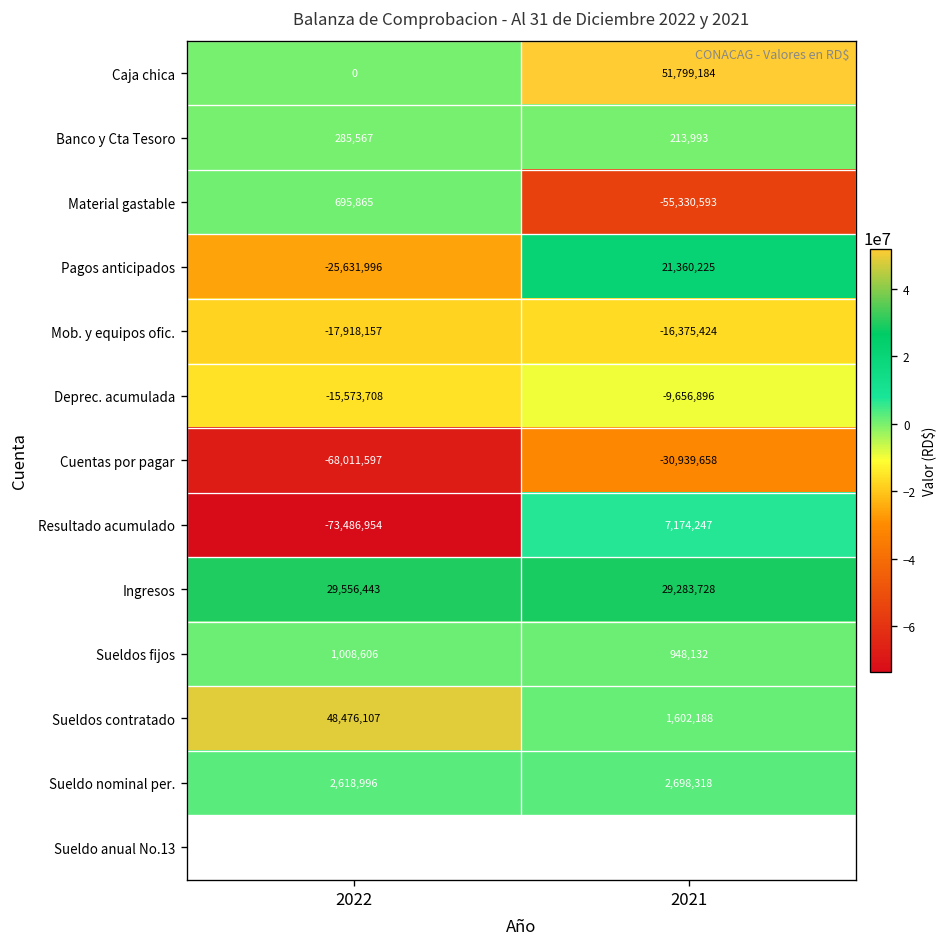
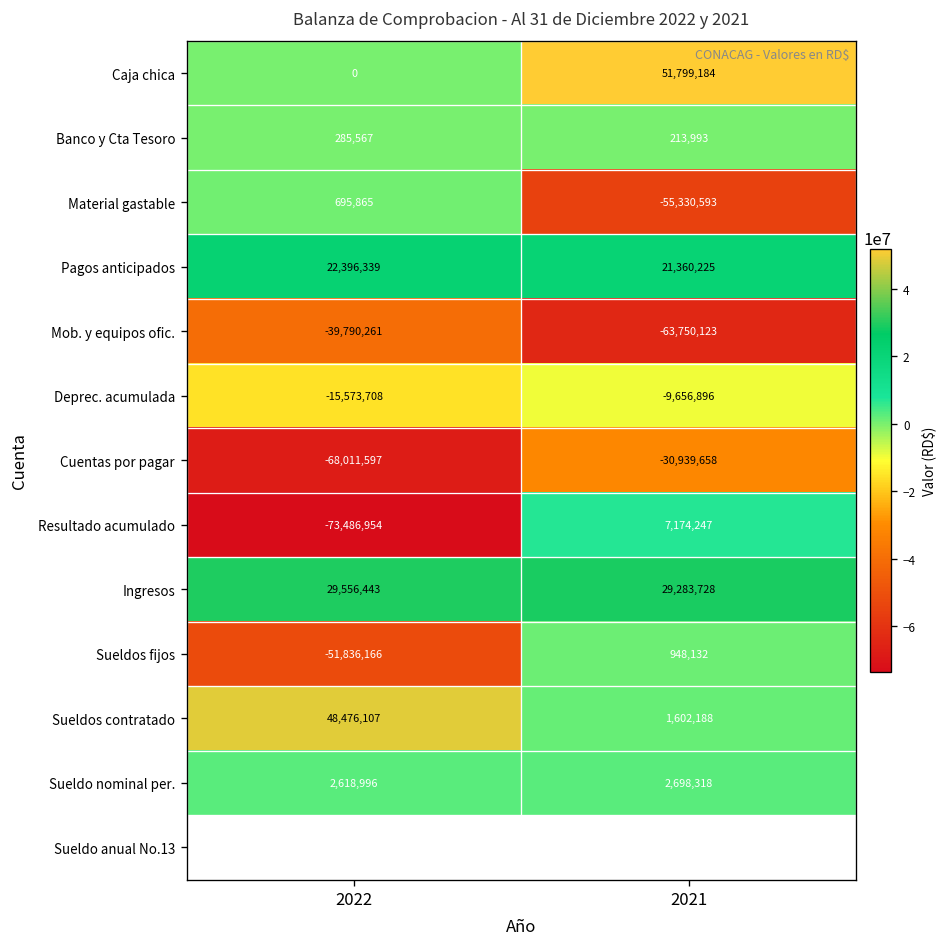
  {
    "Caja chica": {
      "2022": "0"
    },
    "Banco y Cta Tesoro": {
      "2022": "285,567",
      "2021": "213,993"
    },
    "Material gastable": {
      "2022": "695,865",
      "2021": "-55,330,593"
    },
    "Pagos anticipados": {
-     "2022": "-25,631,996",
+     "2022": "22,396,339",
      "2021": "21,360,225"
    },
    "Mob. y equipos ofic.": {
-     "2022": "-17,918,157",
-     "2021": "-16,375,424"
+     "2022": "-39,790,261",
+     "2021": "-63,750,123"
    },
    "Deprec. acumulada": {
      "2022": "-15,573,708",
      "2021": "-9,656,896"
    },
    "Cuentas por pagar": {
      "2022": "-68,011,597",
      "2021": "-30,939,658"
    },
    "Resultado acumulado": {
      "2022": "-73,486,954",
      "2021": "7,174,247"
    },
    "Ingresos": {
      "2022": "29,556,443",
      "2021": "29,283,728"
    },
    "Sueldos fijos": {
-     "2022": "1,008,606",
+     "2022": "-51,836,166",
      "2021": "948,132"
    },
    "Sueldos contratado": {
      "2022": "48,476,107",
      "2021": "1,602,188"
    },
    "Sueldo nominal per.": {
      "2022": "2,618,996",
      "2021": "2,698,318"
    }
  }
